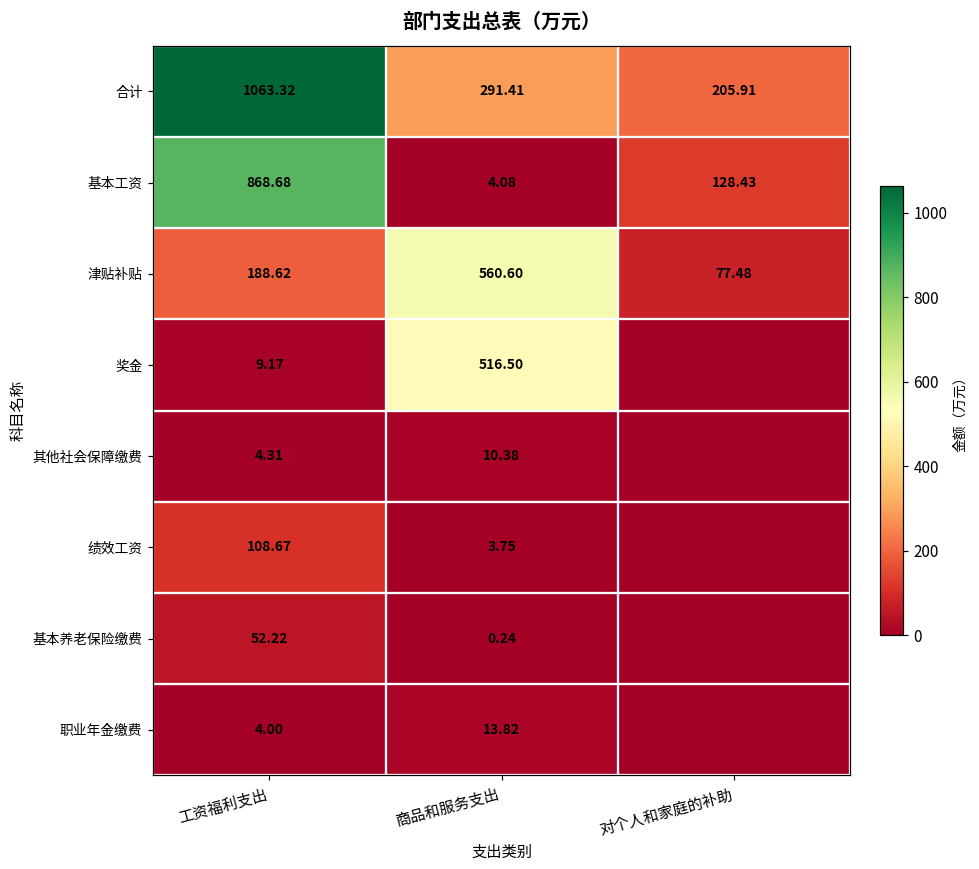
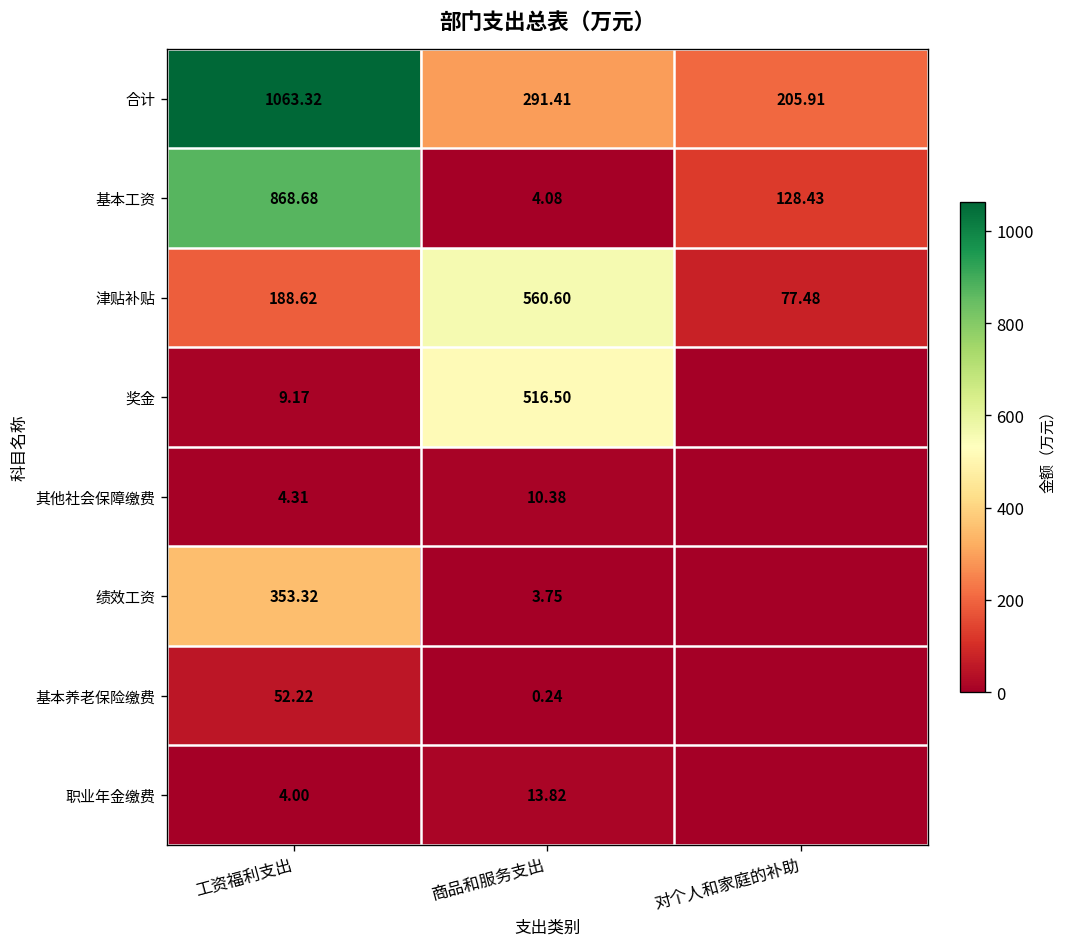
  {
    "合计": {
      "工资福利支出": 1063.32,
      "商品和服务支出": 291.41,
      "对个人和家庭的补助": 205.91
    },
    "基本工资": {
      "工资福利支出": 868.68,
      "商品和服务支出": 4.08,
      "对个人和家庭的补助": 128.43
    },
    "津贴补贴": {
      "工资福利支出": 188.62,
      "商品和服务支出": 560.60,
      "对个人和家庭的补助": 77.48
    },
    "奖金": {
      "工资福利支出": 9.17,
      "商品和服务支出": 516.50
    },
    "其他社会保障缴费": {
      "工资福利支出": 4.31,
      "商品和服务支出": 10.38
    },
    "绩效工资": {
-     "工资福利支出": 108.67,
+     "工资福利支出": 353.32,
      "商品和服务支出": 3.75
    },
    "基本养老保险缴费": {
      "工资福利支出": 52.22,
      "商品和服务支出": 0.24
    },
    "职业年金缴费": {
      "工资福利支出": 4.00,
      "商品和服务支出": 13.82
    }
  }
